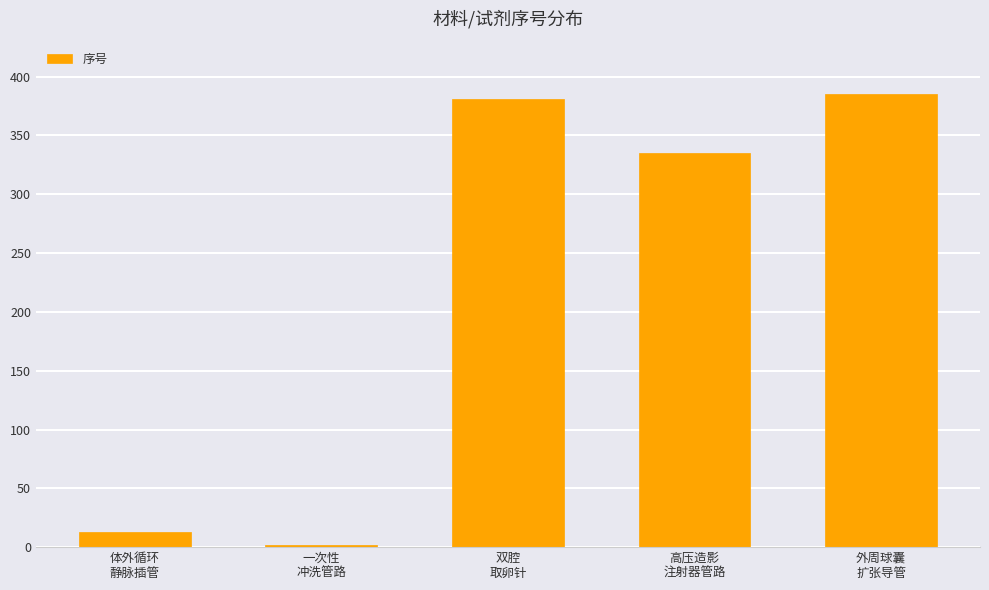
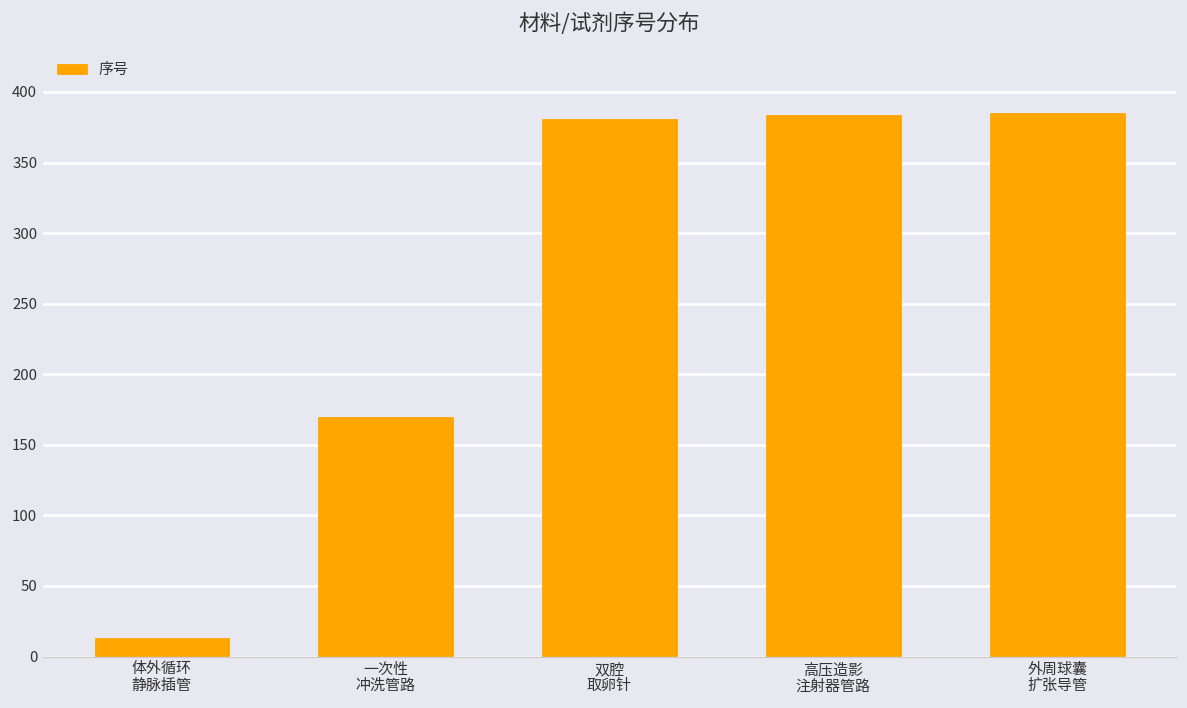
  {
    "体外循环 静脉插管": 13,
-   "一次性 冲洗管路": 2,
+   "一次性 冲洗管路": 170,
    "双腔 取卵针": 381,
-   "高压造影 注射器管路": 335,
+   "高压造影 注射器管路": 384,
    "外周球囊 扩张导管": 385
  }
